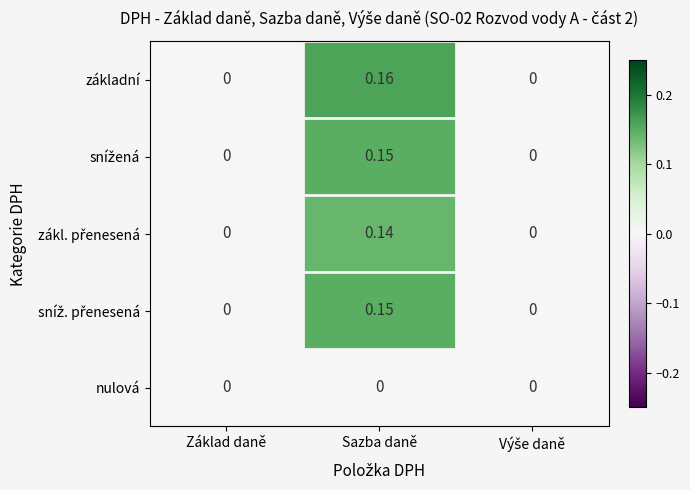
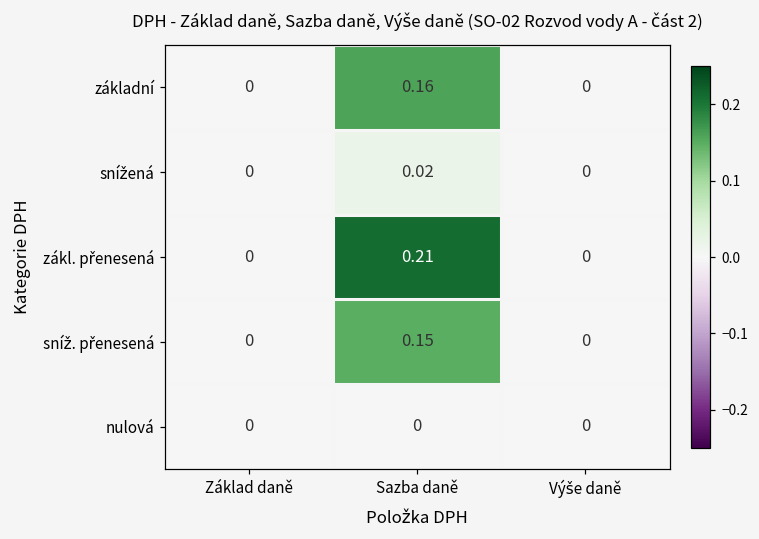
  {
    "základní": {
      "Základ daně": 0,
      "Sazba daně": 0.16,
      "Výše daně": 0
    },
    "snížená": {
      "Základ daně": 0,
-     "Sazba daně": 0.15,
+     "Sazba daně": 0.02,
      "Výše daně": 0
    },
    "zákl. přenesená": {
      "Základ daně": 0,
-     "Sazba daně": 0.14,
+     "Sazba daně": 0.21,
      "Výše daně": 0
    },
    "sníž. přenesená": {
      "Základ daně": 0,
      "Sazba daně": 0.15,
      "Výše daně": 0
    },
    "nulová": {
      "Základ daně": 0,
      "Sazba daně": 0,
      "Výše daně": 0
    }
  }
